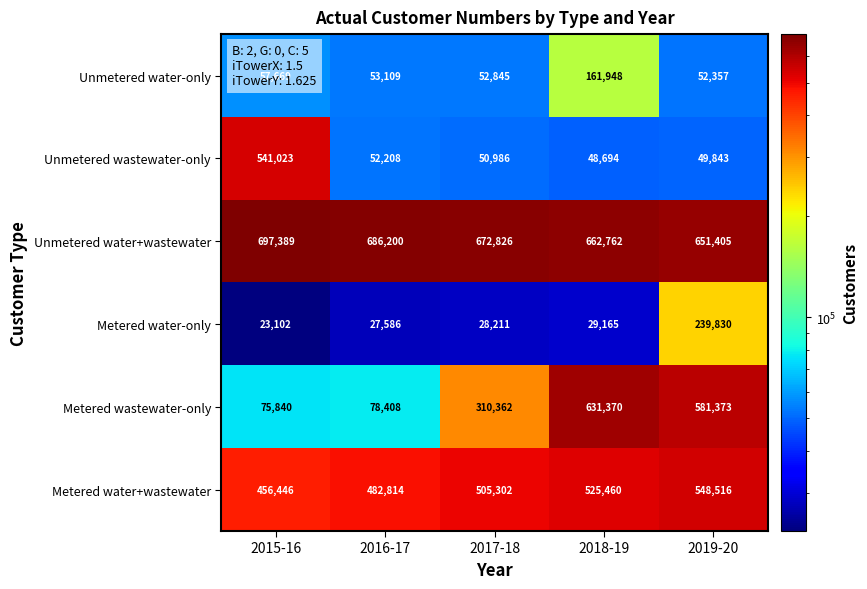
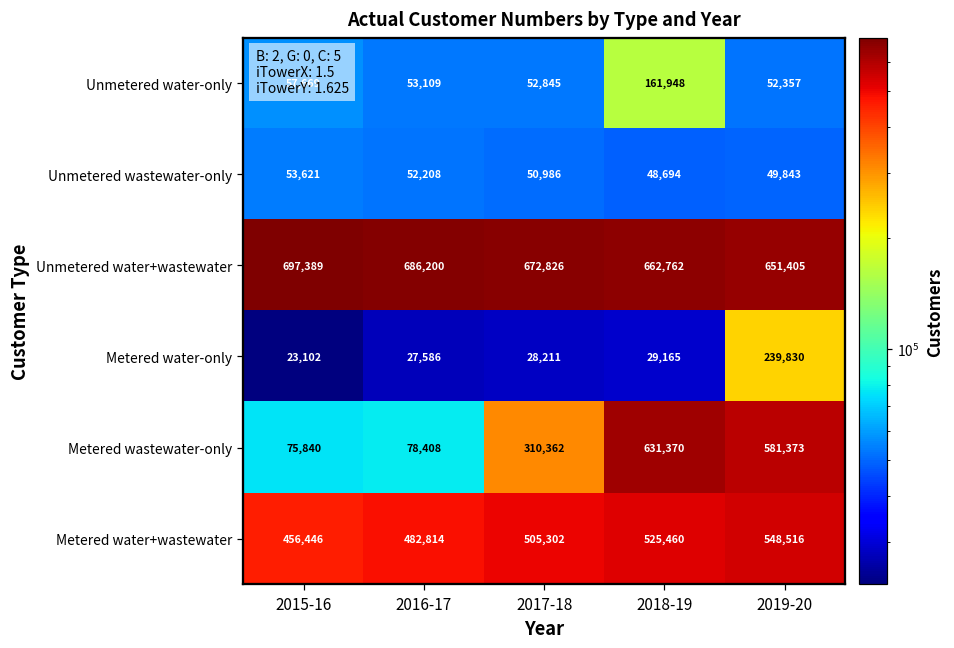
  {
    "Unmetered water-only": {
      "2016-17": "53,109",
      "2017-18": "52,845",
      "2018-19": "161,948",
      "2019-20": "52,357"
    },
    "Unmetered wastewater-only": {
-     "2015-16": "541,023",
+     "2015-16": "53,621",
      "2016-17": "52,208",
      "2017-18": "50,986",
      "2018-19": "48,694",
      "2019-20": "49,843"
    },
    "Unmetered water+wastewater": {
      "2015-16": "697,389",
      "2016-17": "686,200",
      "2017-18": "672,826",
      "2018-19": "662,762",
      "2019-20": "651,405"
    },
    "Metered water-only": {
      "2015-16": "23,102",
      "2016-17": "27,586",
      "2017-18": "28,211",
      "2018-19": "29,165",
      "2019-20": "239,830"
    },
    "Metered wastewater-only": {
      "2015-16": "75,840",
      "2016-17": "78,408",
      "2017-18": "310,362",
      "2018-19": "631,370",
      "2019-20": "581,373"
    },
    "Metered water+wastewater": {
      "2015-16": "456,446",
      "2016-17": "482,814",
      "2017-18": "505,302",
      "2018-19": "525,460",
      "2019-20": "548,516"
    }
  }
